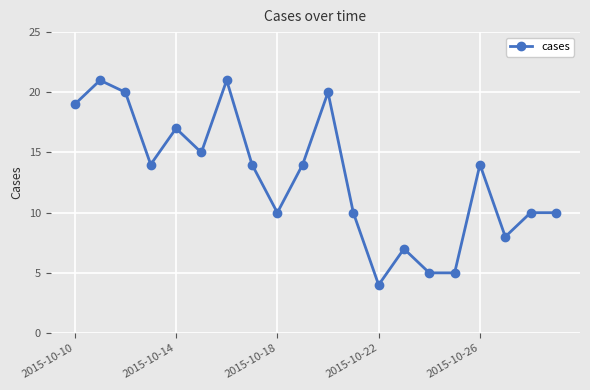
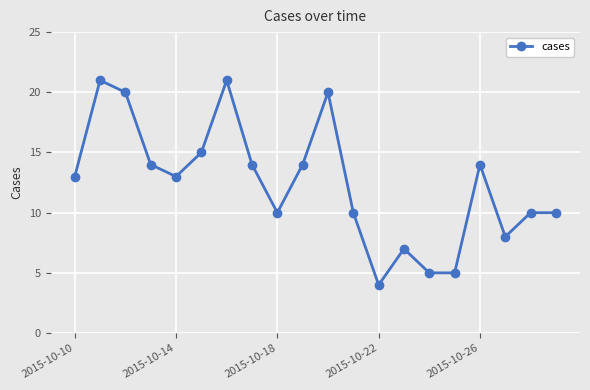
  {
-   "2015-10-10": 19,
-   "2015-10-14": 17,
+   "2015-10-10": 13,
+   "2015-10-14": 13,
    "2015-10-18": 10,
    "2015-10-22": 4,
    "2015-10-26": 14
  }
